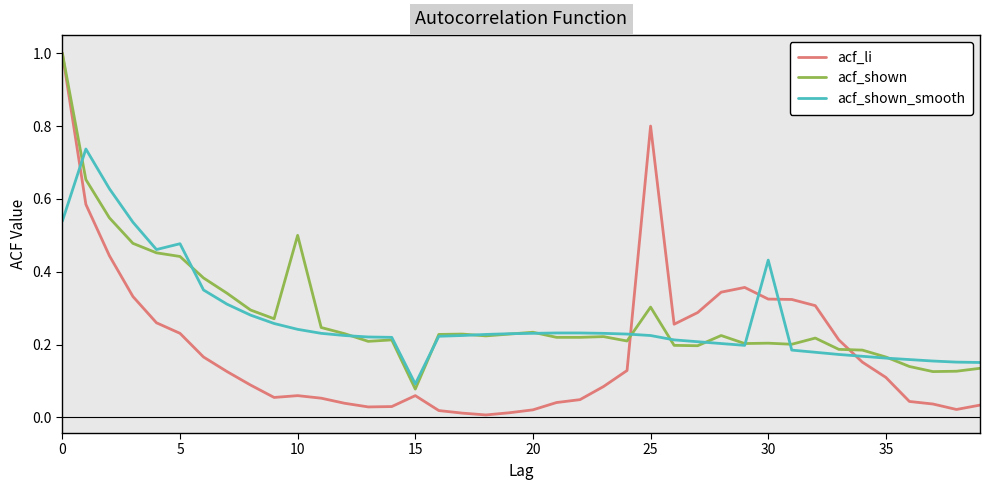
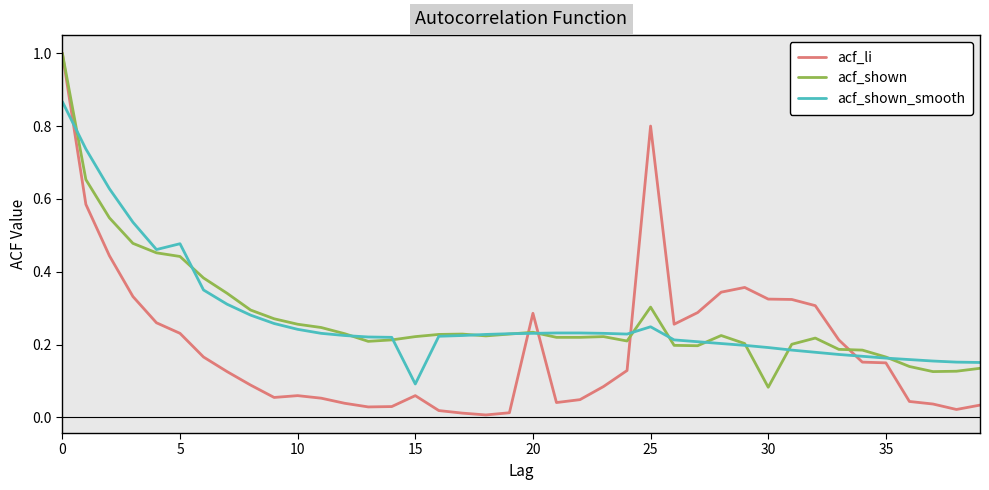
  {
    "acf_li": {
      "5": 0.23,
      "10": 0.06,
      "15": 0.06,
-     "20": 0.02,
+     "20": 0.29,
      "25": 0.80,
      "30": 0.33,
-     "35": 0.11
+     "35": 0.15
    },
    "acf_shown": {
      "5": 0.44,
-     "10": 0.50,
-     "15": 0.08,
+     "10": 0.26,
+     "15": 0.22,
      "25": 0.30,
-     "30": 0.20
+     "30": 0.08
    },
    "acf_shown_smooth": {
-     "0": 0.54,
+     "0": 0.87,
      "5": 0.48,
      "10": 0.24,
      "15": 0.09,
-     "25": 0.23,
-     "30": 0.43
+     "25": 0.25,
+     "30": 0.19
    }
  }
